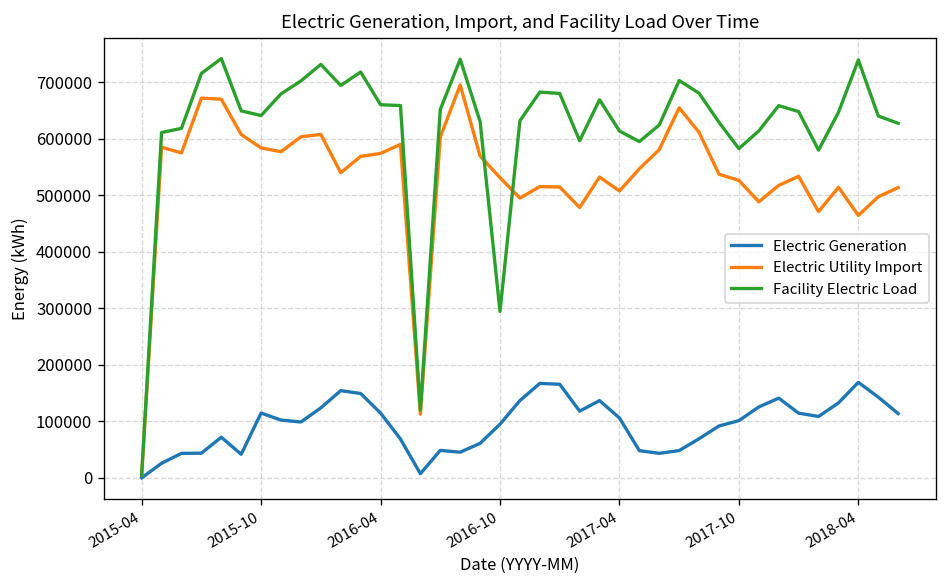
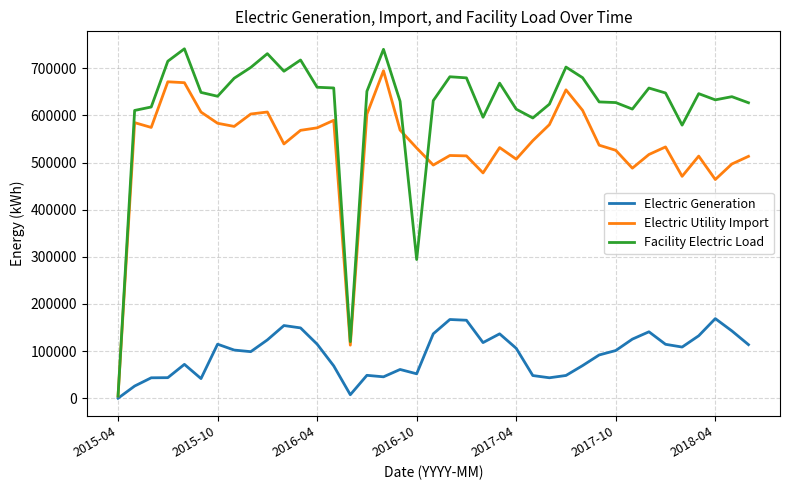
  {
    "Electric Generation": {
      "2015-10": 110000,
      "2016-04": 110000,
-     "2016-10": 100000,
+     "2016-10": 50000,
      "2017-04": 110000,
      "2017-10": 100000,
      "2018-04": 170000
    },
    "Electric Utility Import": {
      "2015-10": 580000,
      "2016-04": 570000,
      "2016-10": 530000,
      "2017-04": 510000,
      "2017-10": 530000,
      "2018-04": 460000
    },
    "Facility Electric Load": {
      "2015-10": 640000,
      "2016-04": 660000,
      "2016-10": 290000,
      "2017-04": 610000,
-     "2017-10": 580000,
-     "2018-04": 740000
+     "2017-10": 630000,
+     "2018-04": 630000
    }
  }
